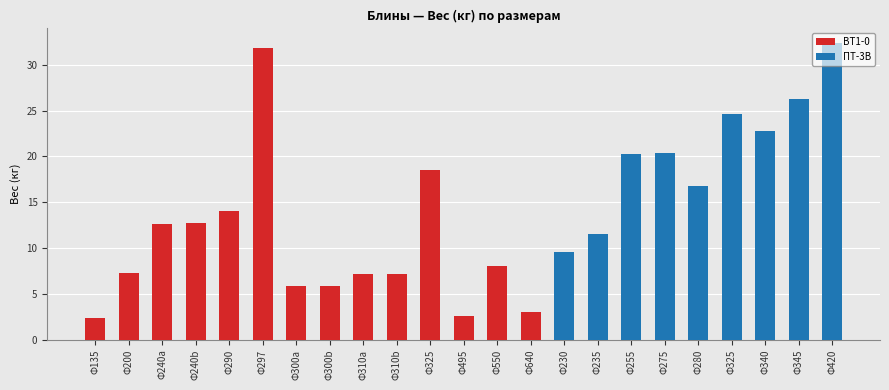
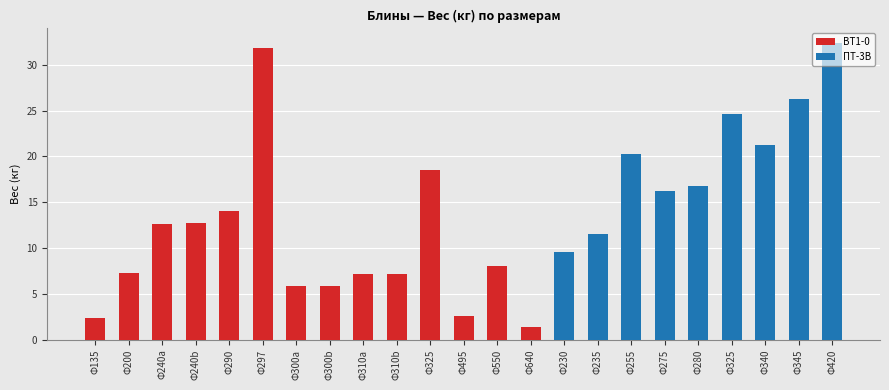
  {
    "ВТ1-0": {
      "Ф135": 2,
      "Ф200": 7,
      "Ф240a": 13,
      "Ф240b": 13,
      "Ф290": 14,
      "Ф297": 32,
      "Ф300a": 6,
      "Ф300b": 6,
      "Ф310a": 7,
      "Ф310b": 7,
      "Ф495": 3,
      "Ф550": 8,
-     "Ф640": 3,
+     "Ф640": 1,
      "Ф230": 0,
      "Ф235": 0,
      "Ф255": 0,
      "Ф275": 0,
      "Ф280": 0,
      "Ф340": 0,
      "Ф345": 0,
      "Ф420": 0
    },
    "ПТ-3В": {
      "Ф135": 0,
      "Ф200": 0,
      "Ф240a": 0,
      "Ф240b": 0,
      "Ф290": 0,
      "Ф297": 0,
      "Ф300a": 0,
      "Ф300b": 0,
      "Ф310a": 0,
      "Ф310b": 0,
      "Ф495": 0,
      "Ф550": 0,
      "Ф640": 0,
      "Ф230": 10,
      "Ф235": 12,
      "Ф255": 20,
-     "Ф275": 20,
+     "Ф275": 16,
      "Ф280": 17,
-     "Ф340": 23,
+     "Ф340": 21,
      "Ф345": 26
    }
  }
